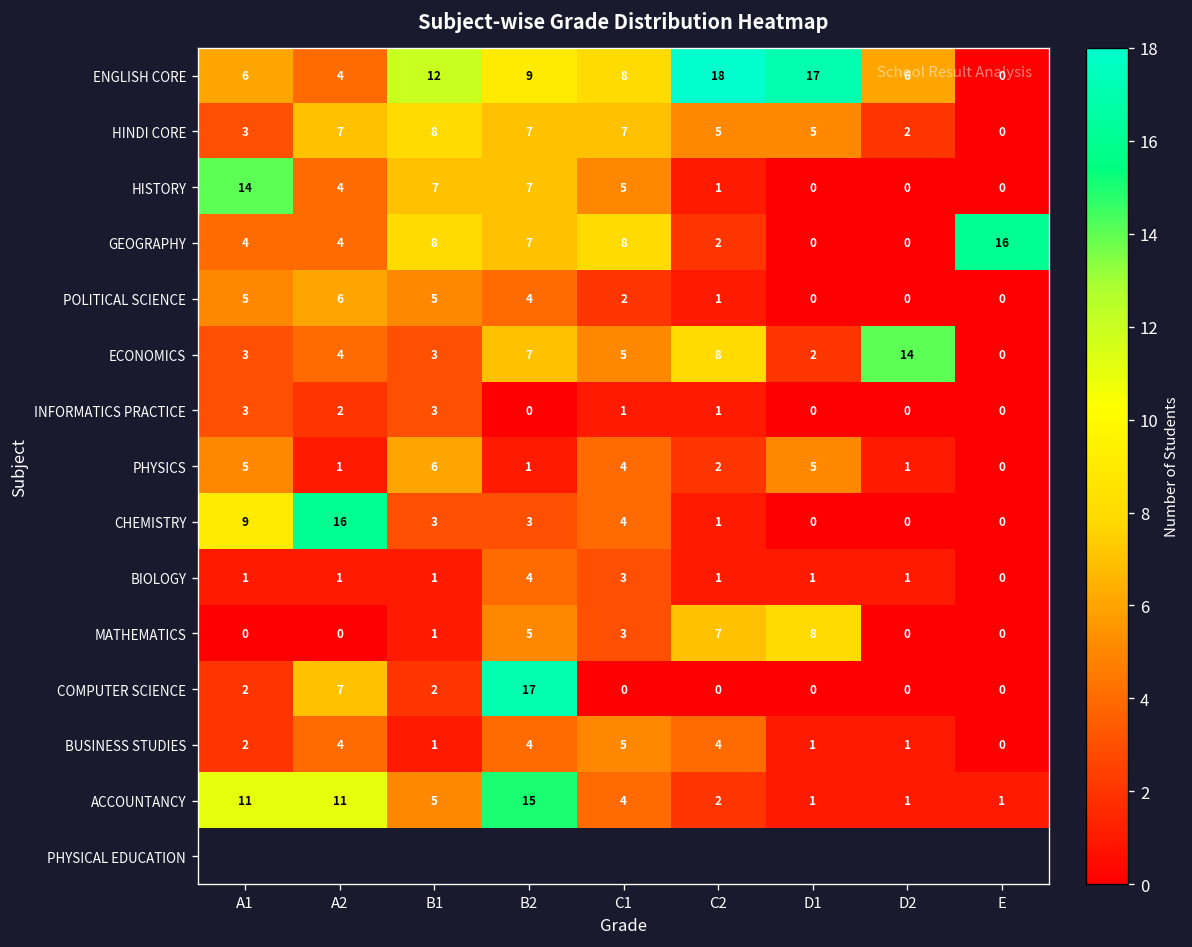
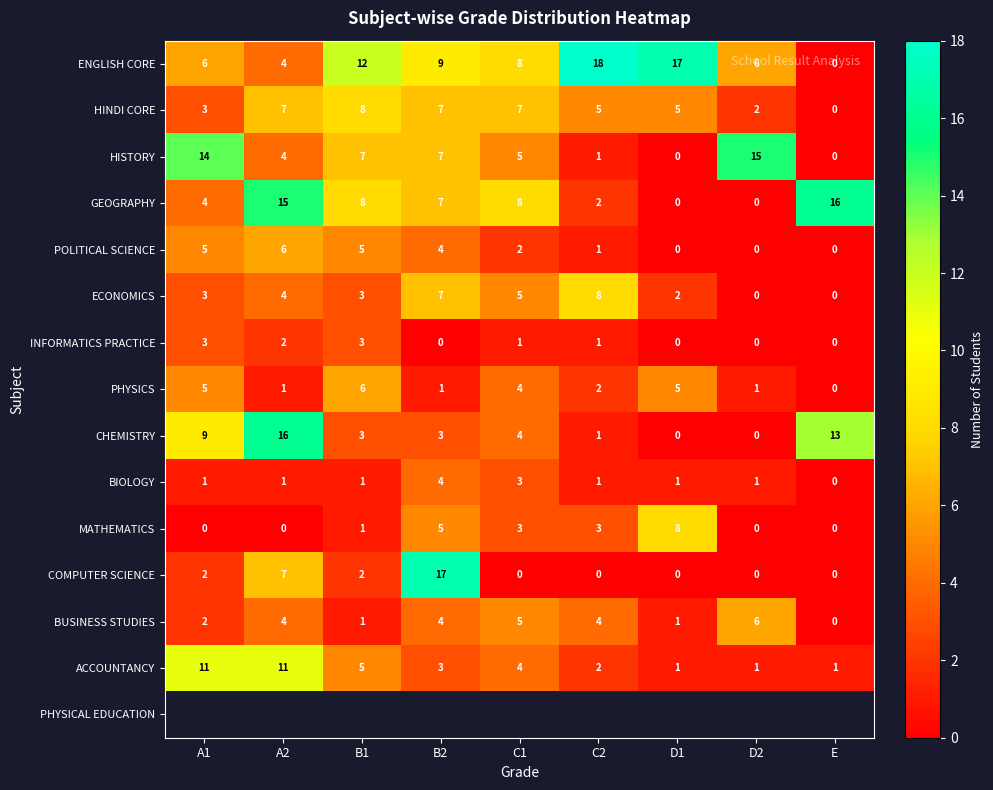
  {
    "ENGLISH CORE": {
      "A1": 6,
      "A2": 4,
      "B1": 12,
      "B2": 9,
      "C1": 8,
      "C2": 18,
      "D1": 17
    },
    "HINDI CORE": {
      "A1": 3,
      "A2": 7,
      "B1": 8,
      "B2": 7,
      "C1": 7,
      "C2": 5,
      "D1": 5,
      "D2": 2,
      "E": 0
    },
    "HISTORY": {
      "A1": 14,
      "A2": 4,
      "B1": 7,
      "B2": 7,
      "C1": 5,
      "C2": 1,
      "D1": 0,
-     "D2": 0,
+     "D2": 15,
      "E": 0
    },
    "GEOGRAPHY": {
      "A1": 4,
-     "A2": 4,
+     "A2": 15,
      "B1": 8,
      "B2": 7,
      "C1": 8,
      "C2": 2,
      "D1": 0,
      "D2": 0,
      "E": 16
    },
    "POLITICAL SCIENCE": {
      "A1": 5,
      "A2": 6,
      "B1": 5,
      "B2": 4,
      "C1": 2,
      "C2": 1,
      "D1": 0,
      "D2": 0,
      "E": 0
    },
    "ECONOMICS": {
      "A1": 3,
      "A2": 4,
      "B1": 3,
      "B2": 7,
      "C1": 5,
      "C2": 8,
      "D1": 2,
-     "D2": 14,
+     "D2": 0,
      "E": 0
    },
    "INFORMATICS PRACTICE": {
      "A1": 3,
      "A2": 2,
      "B1": 3,
      "B2": 0,
      "C1": 1,
      "C2": 1,
      "D1": 0,
      "D2": 0,
      "E": 0
    },
    "PHYSICS": {
      "A1": 5,
      "A2": 1,
      "B1": 6,
      "B2": 1,
      "C1": 4,
      "C2": 2,
      "D1": 5,
      "D2": 1,
      "E": 0
    },
    "CHEMISTRY": {
      "A1": 9,
      "A2": 16,
      "B1": 3,
      "B2": 3,
      "C1": 4,
      "C2": 1,
      "D1": 0,
      "D2": 0,
-     "E": 0
+     "E": 13
    },
    "BIOLOGY": {
      "A1": 1,
      "A2": 1,
      "B1": 1,
      "B2": 4,
      "C1": 3,
      "C2": 1,
      "D1": 1,
      "D2": 1,
      "E": 0
    },
    "MATHEMATICS": {
      "A1": 0,
      "A2": 0,
      "B1": 1,
      "B2": 5,
      "C1": 3,
-     "C2": 7,
+     "C2": 3,
      "D1": 8,
      "D2": 0,
      "E": 0
    },
    "COMPUTER SCIENCE": {
      "A1": 2,
      "A2": 7,
      "B1": 2,
      "B2": 17,
      "C1": 0,
      "C2": 0,
      "D1": 0,
      "D2": 0,
      "E": 0
    },
    "BUSINESS STUDIES": {
      "A1": 2,
      "A2": 4,
      "B1": 1,
      "B2": 4,
      "C1": 5,
      "C2": 4,
      "D1": 1,
-     "D2": 1,
+     "D2": 6,
      "E": 0
    },
    "ACCOUNTANCY": {
      "A1": 11,
      "A2": 11,
      "B1": 5,
-     "B2": 15,
+     "B2": 3,
      "C1": 4,
      "C2": 2,
      "D1": 1,
      "D2": 1,
      "E": 1
    }
  }
